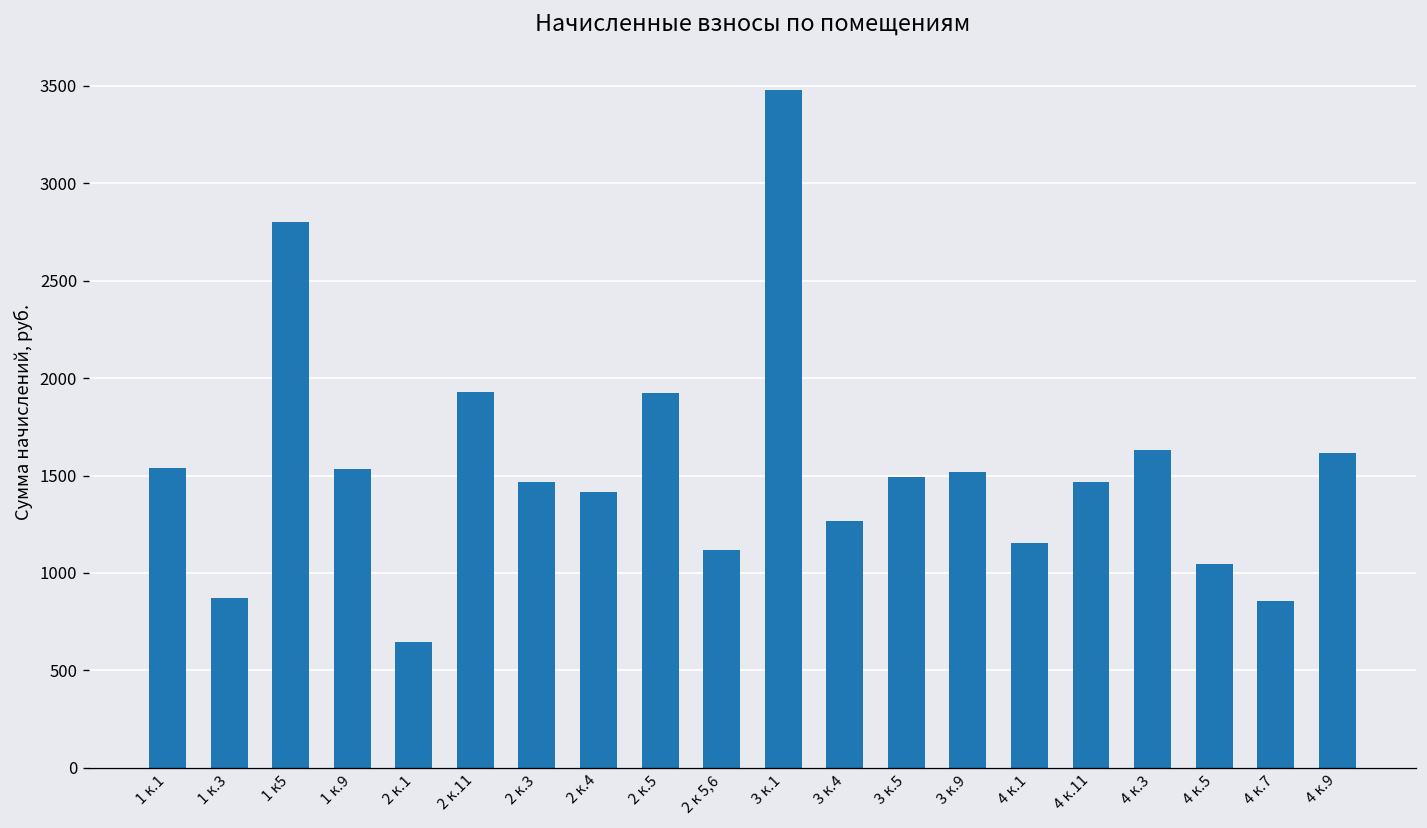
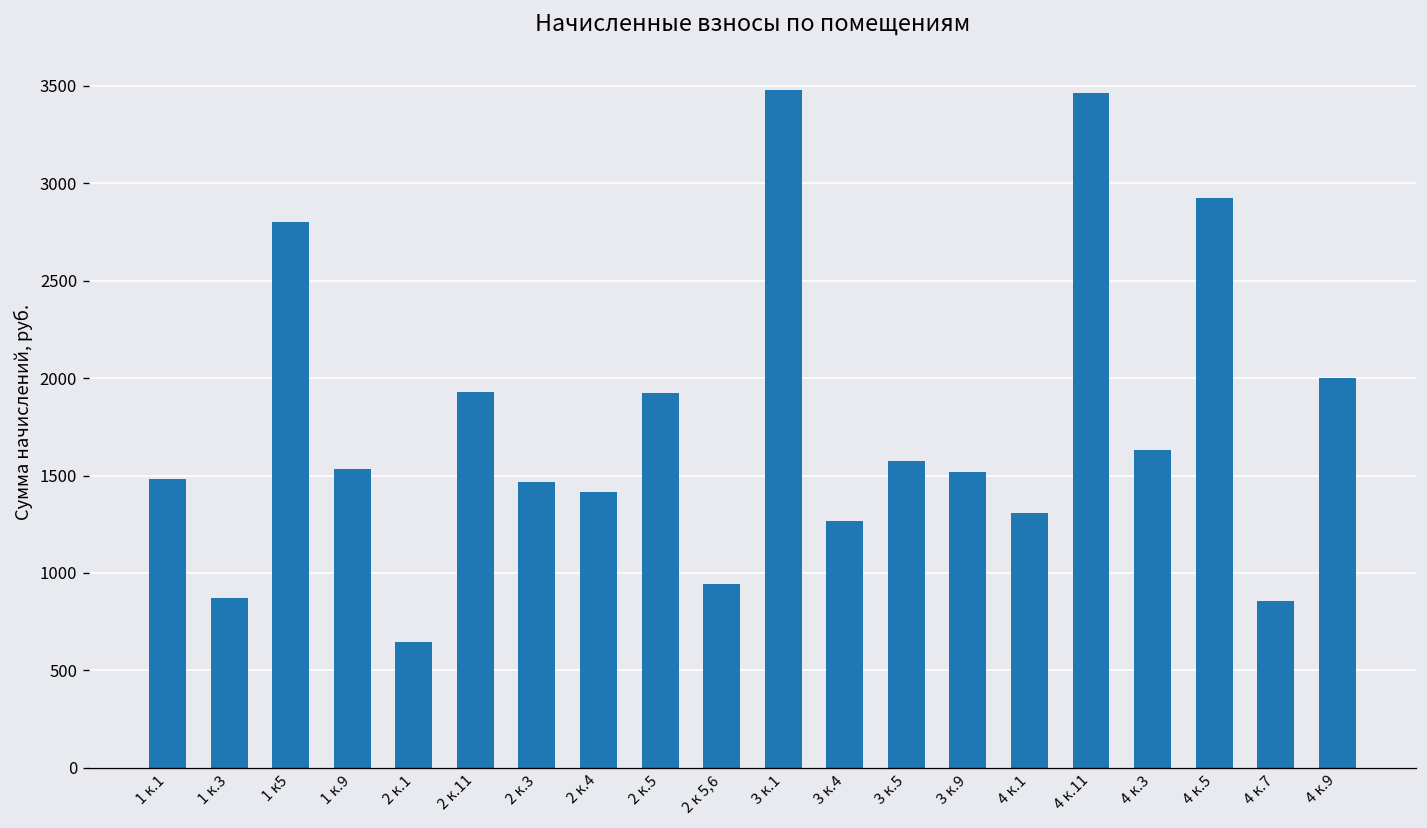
  {
-   "1 к.1": 1540,
+   "1 к.1": 1480,
    "1 к.3": 870,
    "1 к5": 2800,
    "1 к.9": 1530,
    "2 к.1": 640,
    "2 к.11": 1930,
    "2 к.3": 1470,
    "2 к.4": 1420,
    "2 к.5": 1920,
-   "2 к 5,6": 1120,
+   "2 к 5,6": 950,
    "3 к.1": 3480,
    "3 к.4": 1270,
-   "3 к.5": 1490,
+   "3 к.5": 1570,
    "3 к.9": 1520,
-   "4 к.1": 1150,
-   "4 к.11": 1470,
+   "4 к.1": 1310,
+   "4 к.11": 3460,
    "4 к.3": 1630,
-   "4 к.5": 1040,
+   "4 к.5": 2920,
    "4 к.7": 860,
-   "4 к.9": 1620
+   "4 к.9": 2000
  }
